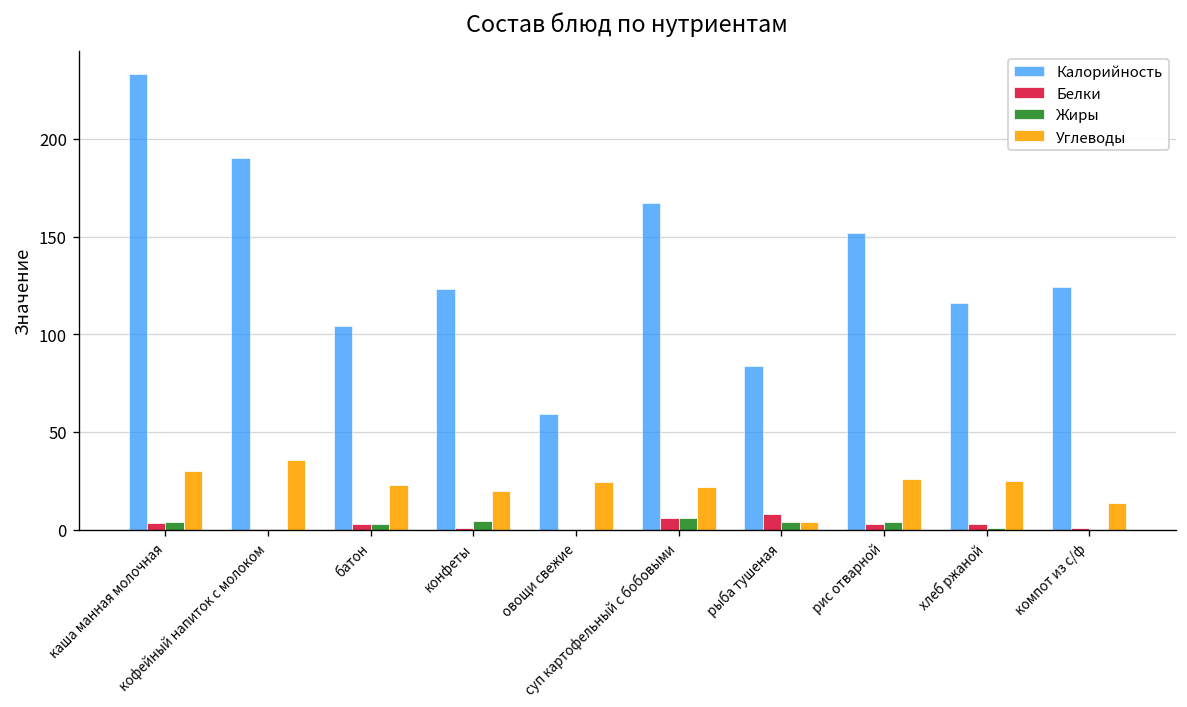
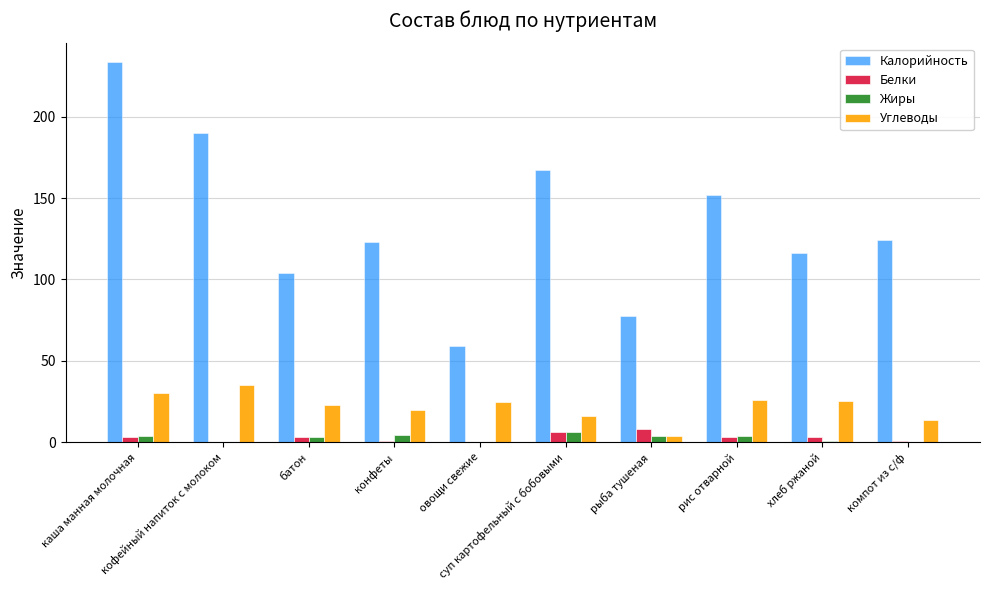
  {
    "Калорийность": {
      "каша манная молочная": 233,
      "кофейный напиток с молоком": 190,
      "батон": 104,
      "конфеты": 123,
      "овощи свежие": 59,
      "суп картофельный с бобовыми": 167,
-     "рыба тушеная": 84,
+     "рыба тушеная": 78,
      "рис отварной": 152,
      "хлеб ржаной": 116,
      "компот из с/ф": 124
    },
    "Белки": {
      "каша манная молочная": 3,
      "батон": 3,
      "овощи свежие": 0,
      "суп картофельный с бобовыми": 6,
      "рыба тушеная": 8,
      "рис отварной": 3,
      "хлеб ржаной": 3
    },
    "Жиры": {
      "каша манная молочная": 4,
      "батон": 3,
      "конфеты": 4,
      "овощи свежие": 0,
      "суп картофельный с бобовыми": 6,
      "рыба тушеная": 4,
      "рис отварной": 4,
      "компот из с/ф": 0
    },
    "Углеводы": {
      "каша манная молочная": 30,
      "кофейный напиток с молоком": 35,
      "батон": 23,
      "конфеты": 20,
      "овощи свежие": 24,
-     "суп картофельный с бобовыми": 22,
+     "суп картофельный с бобовыми": 16,
      "рыба тушеная": 4,
      "рис отварной": 26,
      "хлеб ржаной": 25,
      "компот из с/ф": 14
    }
  }
